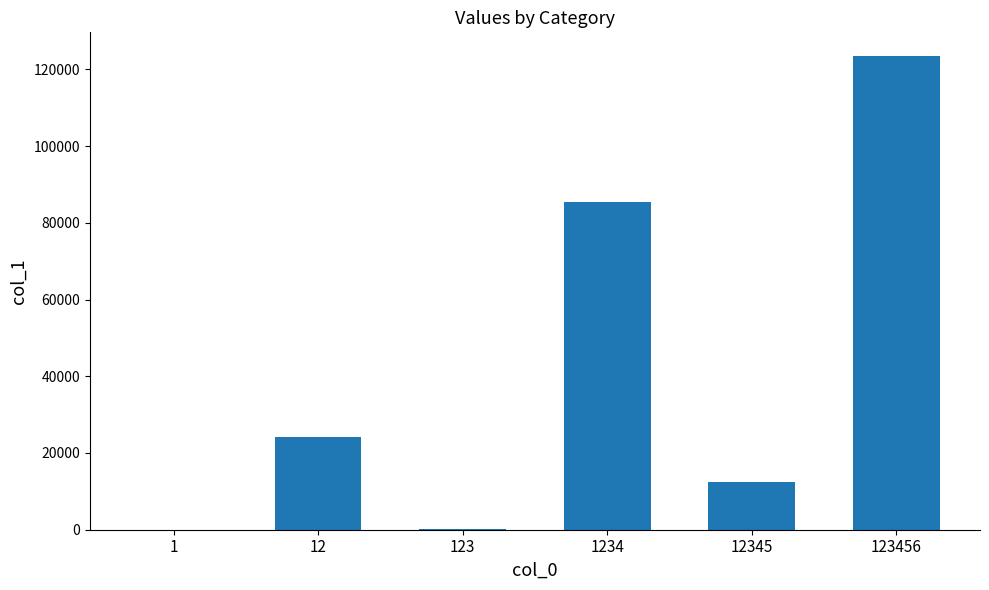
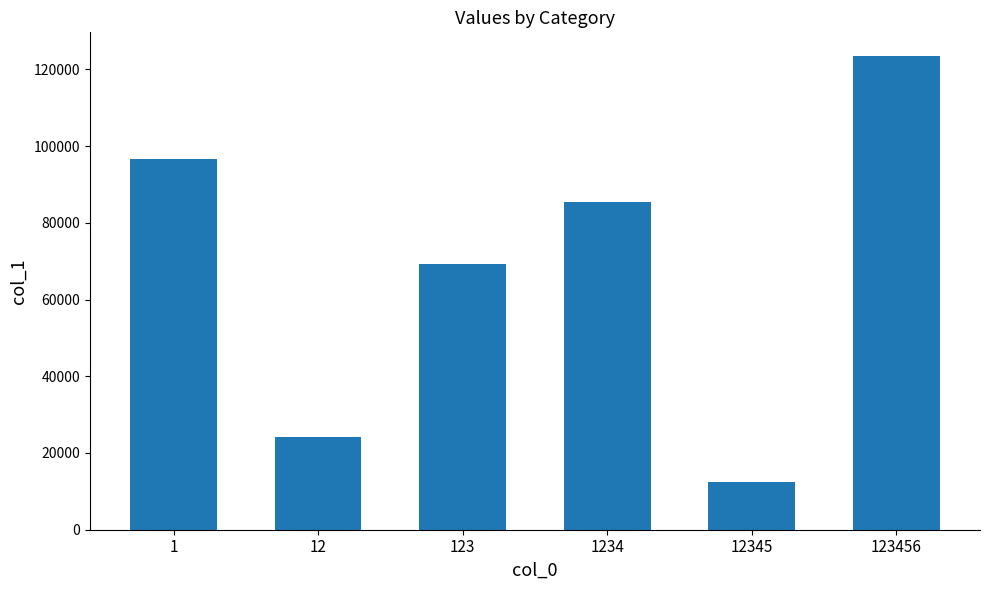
  {
-   "1": 0,
+   "1": 97000,
    "12": 24000,
-   "123": 0,
+   "123": 69000,
    "1234": 85000,
    "12345": 12000,
    "123456": 123000
  }
